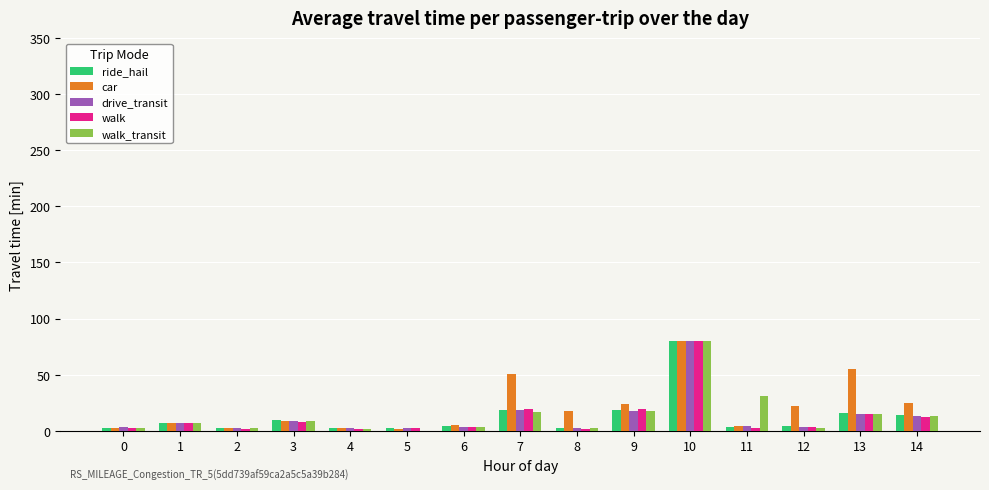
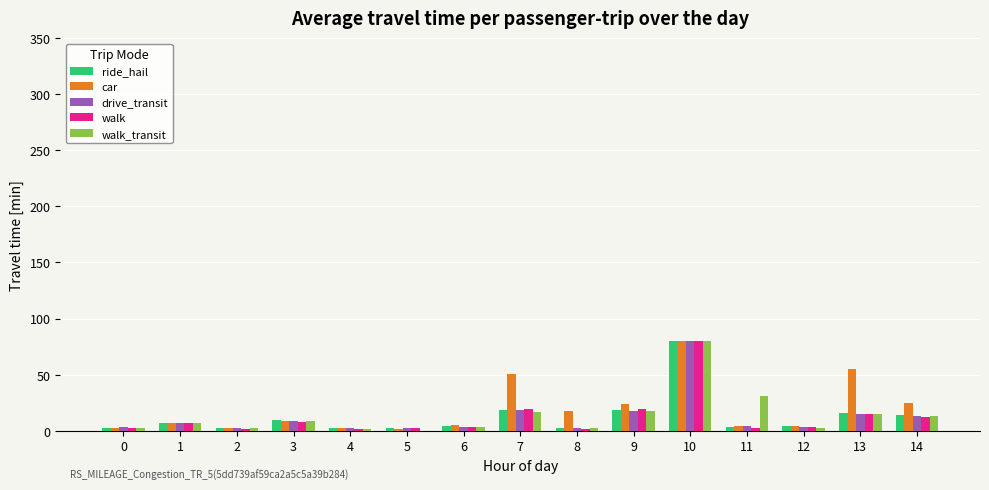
  {
    "ride_hail": {
      "0": 3,
      "1": 7,
      "2": 3,
      "3": 9,
      "4": 3,
      "5": 3,
      "6": 4,
      "7": 19,
      "8": 3,
      "9": 19,
      "10": 80,
      "11": 4,
      "12": 4,
      "13": 16,
      "14": 14
    },
    "car": {
      "0": 3,
      "1": 7,
      "2": 2,
      "3": 8,
      "4": 2,
      "6": 5,
      "7": 50,
      "8": 18,
      "9": 24,
      "10": 80,
      "11": 4,
-     "12": 22,
+     "12": 5,
      "13": 55,
      "14": 25
    },
    "drive_transit": {
      "0": 3,
      "1": 7,
      "2": 3,
      "3": 9,
      "4": 3,
      "5": 3,
      "6": 4,
      "7": 18,
      "8": 3,
      "9": 18,
      "10": 80,
      "11": 4,
      "12": 4,
      "13": 15,
      "14": 13
    },
    "walk": {
      "1": 7,
      "3": 8,
      "5": 2,
      "6": 3,
      "7": 19,
      "9": 19,
      "10": 80,
      "11": 3,
      "12": 3,
      "13": 15,
      "14": 13
    },
    "walk_transit": {
      "0": 3,
      "1": 7,
      "2": 2,
      "3": 9,
      "6": 4,
      "7": 17,
      "8": 3,
      "9": 18,
      "10": 80,
      "11": 31,
      "12": 3,
      "13": 15,
      "14": 13
    }
  }
